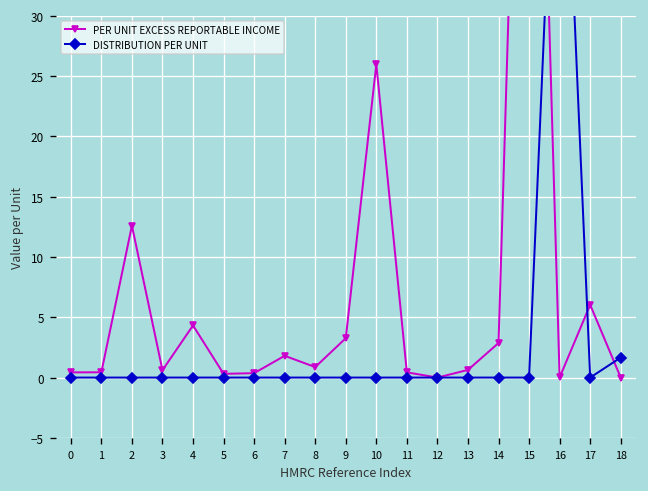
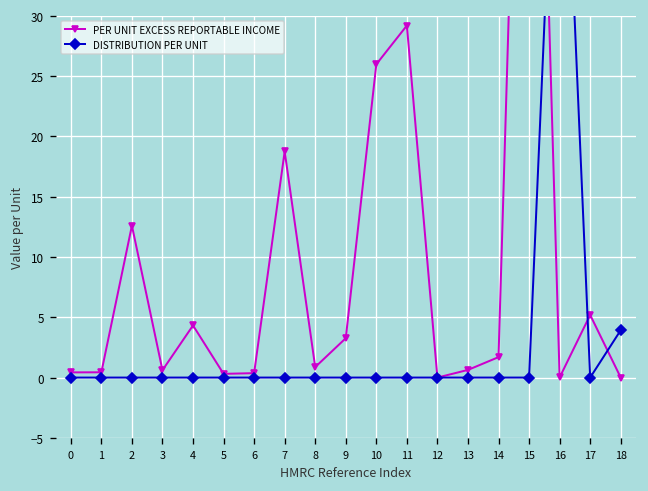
  {
    "PER UNIT EXCESS REPORTABLE INCOME": {
      "0": 0.4,
      "1": 0.4,
      "2": 12.6,
      "3": 0.6,
      "4": 4.3,
      "5": 0.3,
      "6": 0.4,
-     "7": 1.8,
+     "7": 18.8,
      "8": 0.9,
      "9": 3.3,
      "10": 26.0,
-     "11": 0.4,
+     "11": 29.2,
      "13": 0.6,
-     "14": 2.9,
+     "14": 1.7,
      "16": 0.0,
-     "17": 6.0,
+     "17": 5.2,
      "18": 0.0
    },
    "DISTRIBUTION PER UNIT": {
      "0": 0.0,
      "1": 0.0,
      "2": 0.0,
      "3": 0.0,
      "4": 0.0,
      "5": 0.0,
      "6": 0.0,
      "7": 0.0,
      "8": 0.0,
      "9": 0.0,
      "10": 0.0,
      "11": 0.0,
      "13": 0.0,
      "14": 0.0,
      "15": 0.0,
      "17": 0.0,
-     "18": 1.7
+     "18": 3.9
    }
  }
